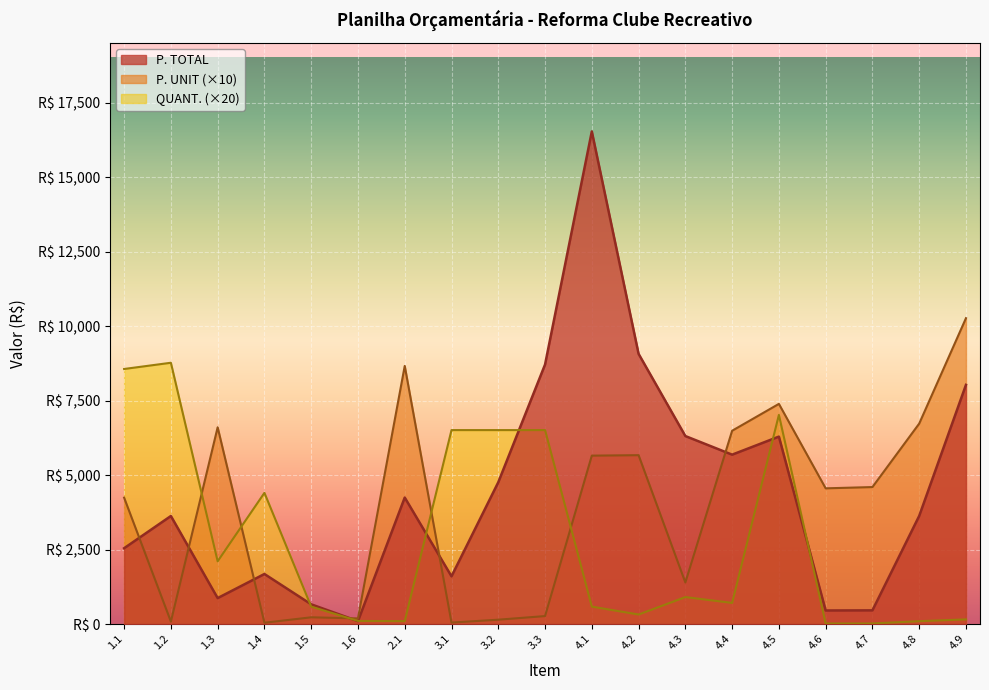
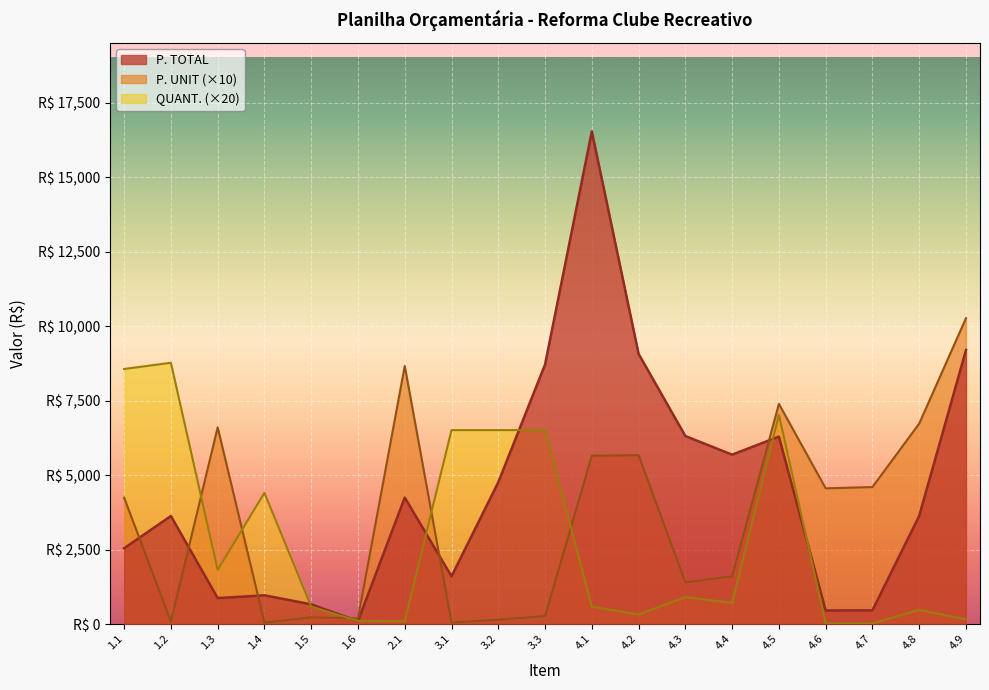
  {
    "P. TOTAL": {
      "1.1": "R$ 2,500",
      "1.2": "R$ 3,600",
      "1.3": "R$ 900",
-     "1.4": "R$ 1,700",
+     "1.4": "R$ 1,000",
      "2.1": "R$ 4,200",
      "3.1": "R$ 1,600",
      "3.2": "R$ 4,800",
      "3.3": "R$ 8,700",
      "4.1": "R$ 16,500",
      "4.2": "R$ 9,100",
      "4.3": "R$ 6,300",
      "4.4": "R$ 5,700",
      "4.5": "R$ 6,300",
      "4.6": "R$ 500",
      "4.7": "R$ 500",
      "4.8": "R$ 3,600",
-     "4.9": "R$ 8,000"
+     "4.9": "R$ 9,200"
    },
    "P. UNIT (×10)": {
      "1.1": "R$ 4,200",
      "1.2": "R$ 100",
      "1.3": "R$ 6,600",
      "1.4": "R$ 0",
      "1.5": "R$ 200",
      "2.1": "R$ 8,700",
      "3.1": "R$ 0",
      "3.2": "R$ 100",
      "3.3": "R$ 300",
      "4.1": "R$ 5,700",
      "4.2": "R$ 5,700",
      "4.3": "R$ 1,400",
-     "4.4": "R$ 6,500",
+     "4.4": "R$ 1,600",
      "4.5": "R$ 7,400",
      "4.6": "R$ 4,600",
      "4.7": "R$ 4,600",
      "4.8": "R$ 6,700",
      "4.9": "R$ 10,300"
    },
    "QUANT. (×20)": {
      "1.1": "R$ 8,600",
      "1.2": "R$ 8,800",
-     "1.3": "R$ 2,100",
+     "1.3": "R$ 1,800",
      "1.4": "R$ 4,400",
      "2.1": "R$ 100",
      "3.1": "R$ 6,500",
      "3.2": "R$ 6,500",
      "3.3": "R$ 6,500",
      "4.1": "R$ 600",
      "4.2": "R$ 300",
      "4.3": "R$ 900",
      "4.4": "R$ 700",
      "4.5": "R$ 7,000",
      "4.6": "R$ 0",
      "4.7": "R$ 0",
-     "4.8": "R$ 100",
+     "4.8": "R$ 500",
      "4.9": "R$ 200"
    }
  }
